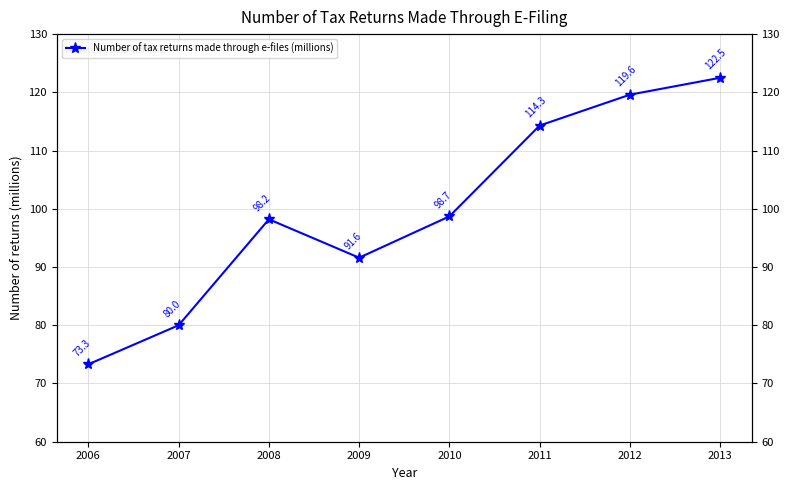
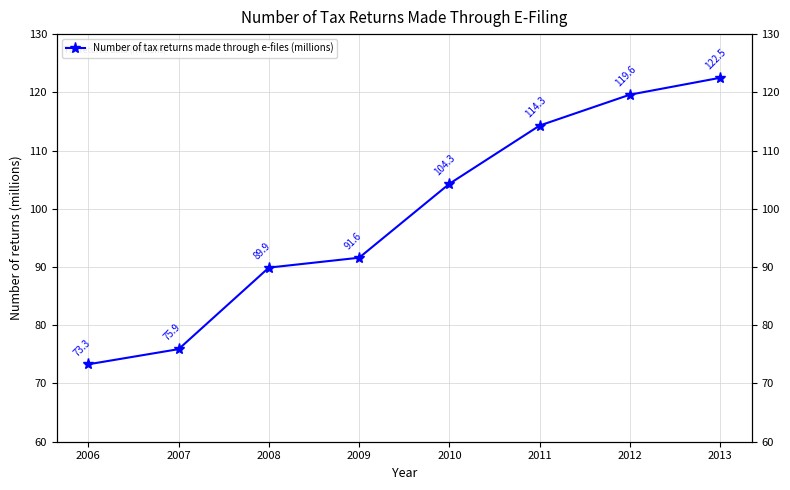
  {
    "2006": 73.3,
-   "2007": 80.0,
-   "2008": 98.2,
+   "2007": 75.9,
+   "2008": 89.9,
    "2009": 91.6,
-   "2010": 98.7,
+   "2010": 104.3,
    "2011": 114.3,
    "2012": 119.6,
    "2013": 122.5
  }
